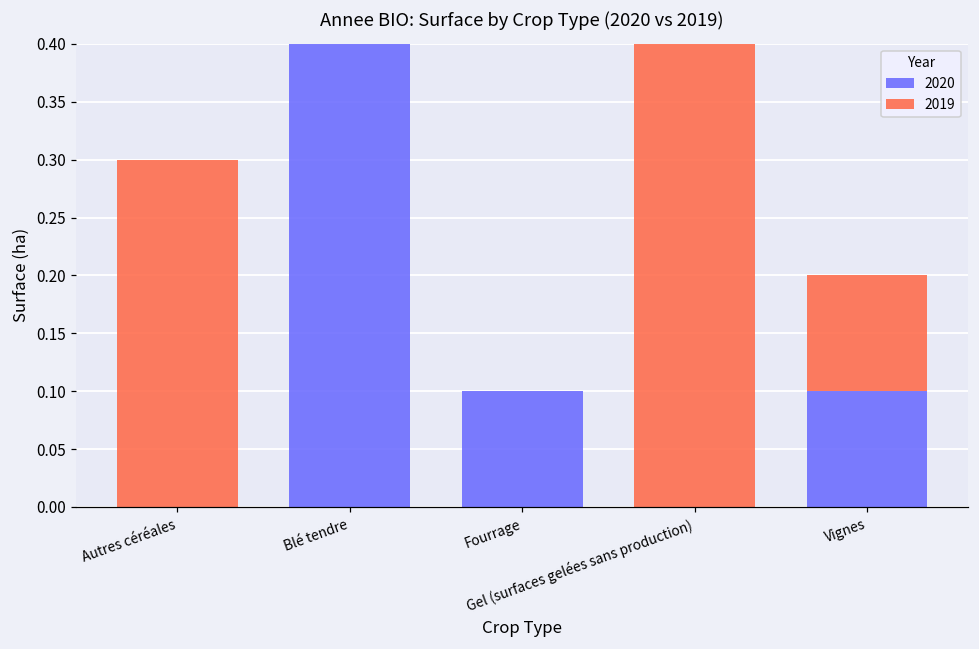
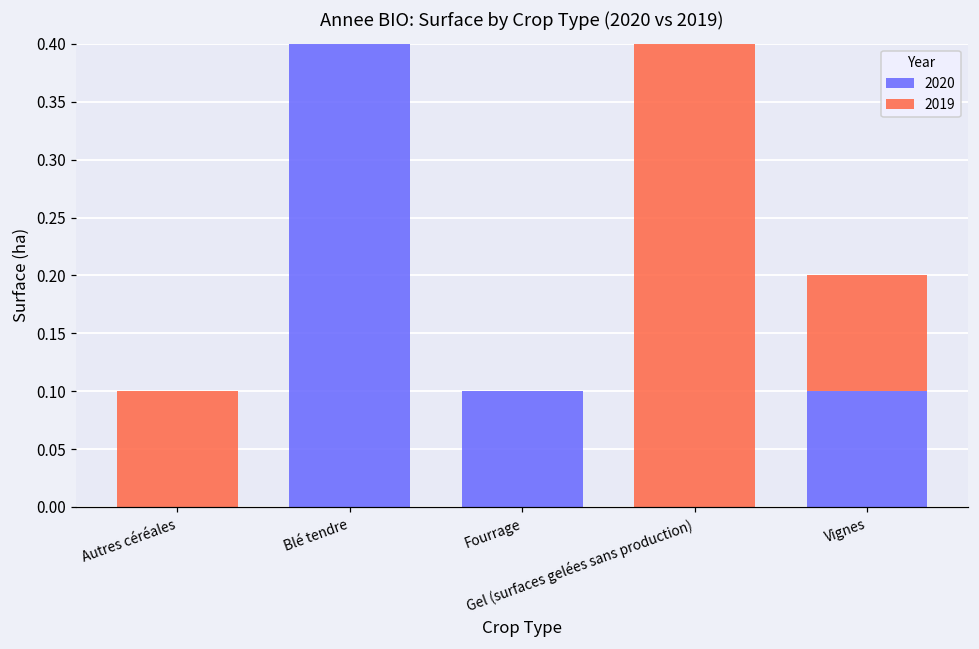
  {
    "2020": {
      "Autres céréales": 0.0,
      "Blé tendre": 0.4,
      "Fourrage": 0.1,
      "Gel (surfaces gelées sans production)": 0.0,
      "Vignes": 0.1
    },
    "2019": {
-     "Autres céréales": 0.3,
+     "Autres céréales": 0.1,
      "Blé tendre": 0.0,
      "Fourrage": 0.0,
      "Gel (surfaces gelées sans production)": 0.4,
      "Vignes": 0.1
    }
  }
